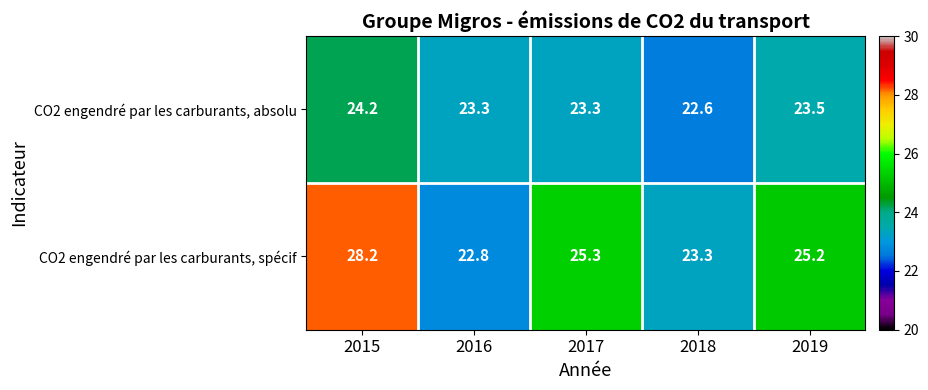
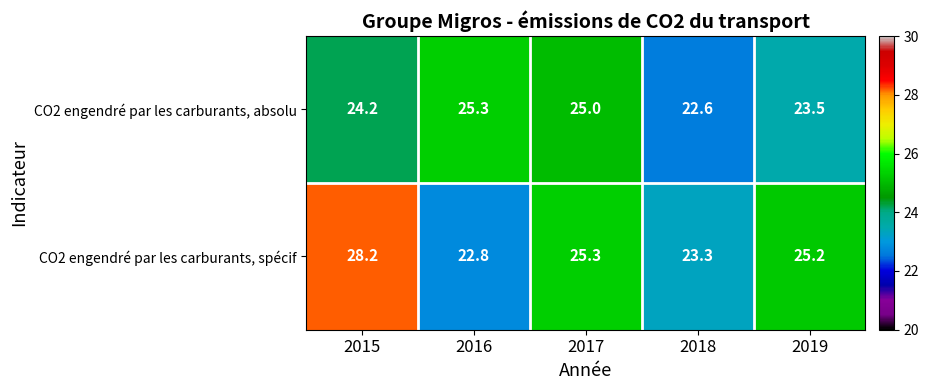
  {
    "CO2 engendré par les carburants, absolu": {
      "2015": 24.2,
-     "2016": 23.3,
-     "2017": 23.3,
+     "2016": 25.3,
+     "2017": 25.0,
      "2018": 22.6,
      "2019": 23.5
    },
    "CO2 engendré par les carburants, spécif": {
      "2015": 28.2,
      "2016": 22.8,
      "2017": 25.3,
      "2018": 23.3,
      "2019": 25.2
    }
  }
